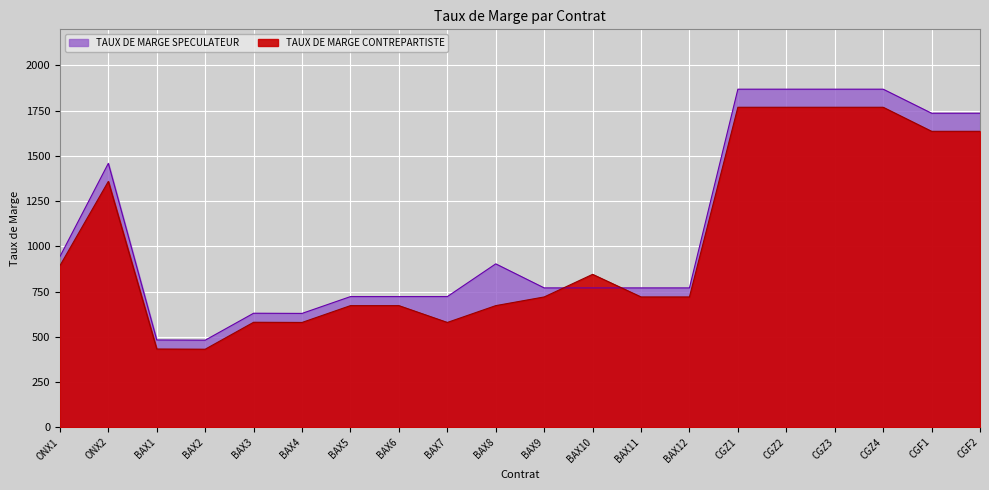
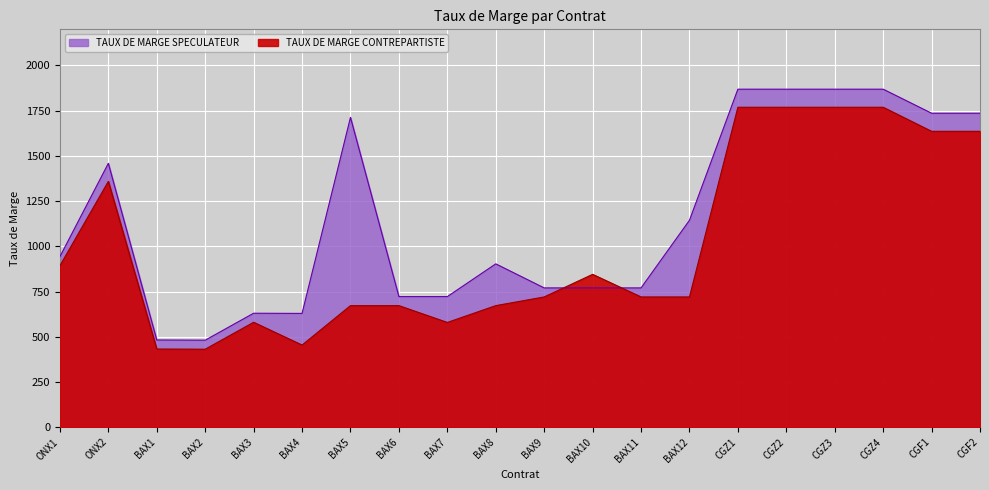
  {
    "TAUX DE MARGE SPECULATEUR": {
      "ONX1": 940,
      "ONX2": 1460,
      "BAX1": 480,
      "BAX2": 480,
      "BAX3": 630,
      "BAX4": 630,
-     "BAX5": 720,
+     "BAX5": 1710,
      "BAX6": 720,
      "BAX7": 720,
      "BAX8": 900,
      "BAX9": 770,
      "BAX10": 770,
      "BAX11": 770,
-     "BAX12": 770,
+     "BAX12": 1140,
      "CGZ1": 1870,
      "CGZ2": 1870,
      "CGZ3": 1870,
      "CGZ4": 1870,
      "CGF1": 1740,
      "CGF2": 1740
    },
    "TAUX DE MARGE CONTREPARTISTE": {
      "ONX1": 890,
      "ONX2": 1360,
      "BAX1": 430,
      "BAX2": 430,
      "BAX3": 580,
-     "BAX4": 580,
+     "BAX4": 450,
      "BAX5": 670,
      "BAX6": 670,
      "BAX7": 580,
      "BAX8": 670,
      "BAX9": 720,
      "BAX10": 850,
      "BAX11": 720,
      "BAX12": 720,
      "CGZ1": 1770,
      "CGZ2": 1770,
      "CGZ3": 1770,
      "CGZ4": 1770,
      "CGF1": 1640,
      "CGF2": 1640
    }
  }
